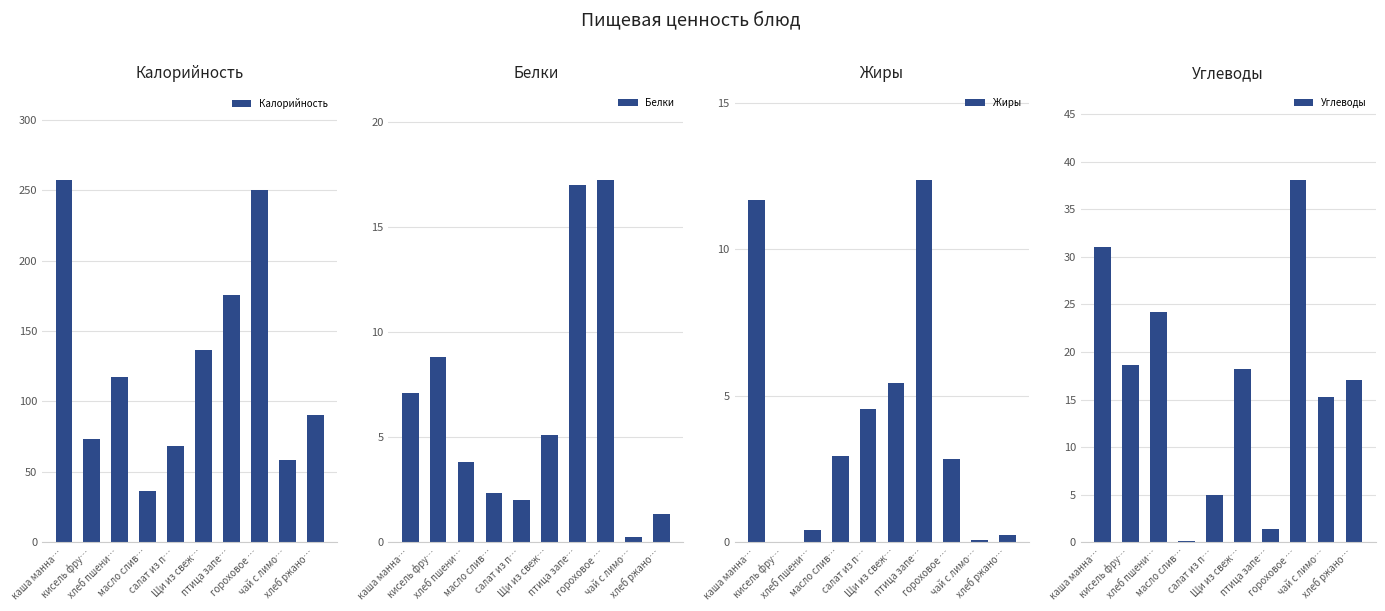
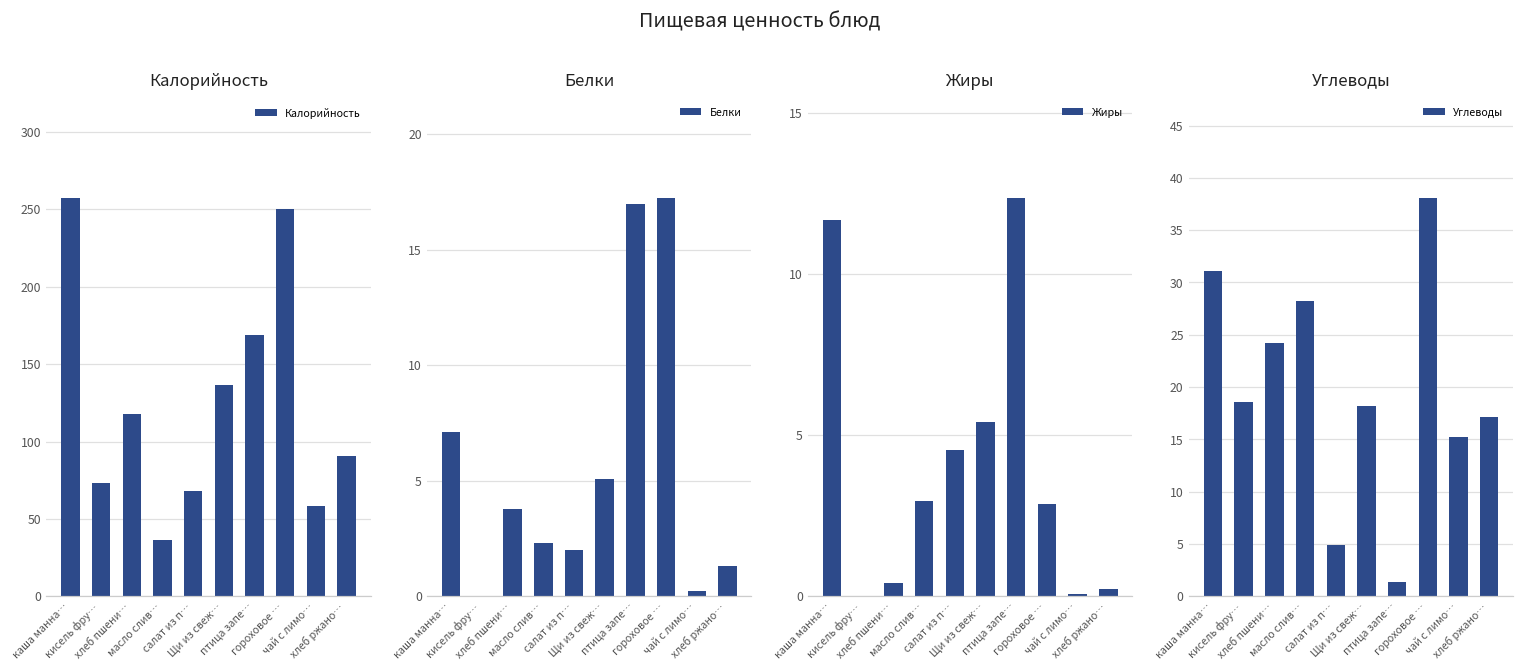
  {
    "Калорийность": {
      "каша манна…": 258,
      "кисель фру…": 73,
      "хлеб пшени…": 118,
      "масло слив…": 36,
      "салат из п…": 68,
      "Щи из свеж…": 136,
-     "птица запе…": 176,
+     "птица запе…": 169,
      "гороховое …": 250,
      "чай с лимо…": 59,
      "хлеб ржано…": 91
    },
    "Белки": {
      "каша манна…": 7.1,
-     "кисель фру…": 8.8,
+     "кисель фру…": 0.0,
      "хлеб пшени…": 3.8,
      "масло слив…": 2.3,
      "салат из п…": 2.0,
      "Щи из свеж…": 5.1,
      "птица запе…": 17.0,
      "гороховое …": 17.3,
      "чай с лимо…": 0.2,
      "хлеб ржано…": 1.3
    },
    "Жиры": {
      "каша манна…": 11.7,
      "хлеб пшени…": 0.4,
      "масло слив…": 3.0,
      "салат из п…": 4.5,
      "Щи из свеж…": 5.4,
      "птица запе…": 12.4,
      "гороховое …": 2.9,
      "хлеб ржано…": 0.2
    },
    "Углеводы": {
      "каша манна…": 31,
      "кисель фру…": 19,
      "хлеб пшени…": 24,
-     "масло слив…": 0,
+     "масло слив…": 28,
      "салат из п…": 5,
      "Щи из свеж…": 18,
      "птица запе…": 1,
      "гороховое …": 38,
      "чай с лимо…": 15,
      "хлеб ржано…": 17
    }
  }
